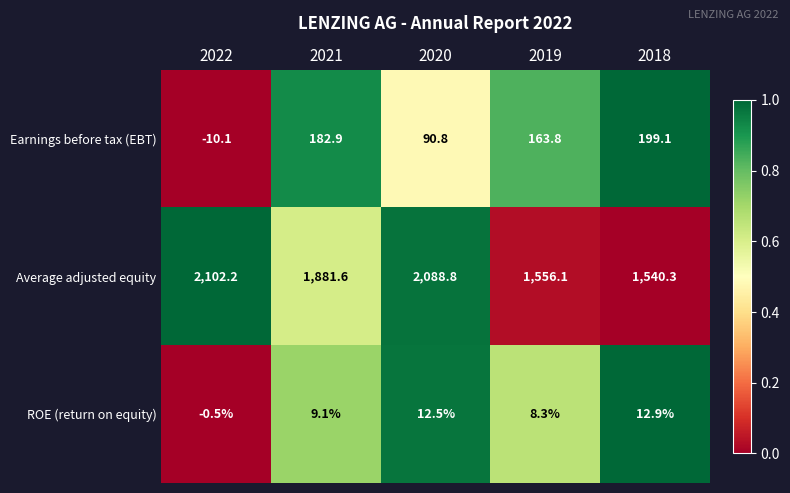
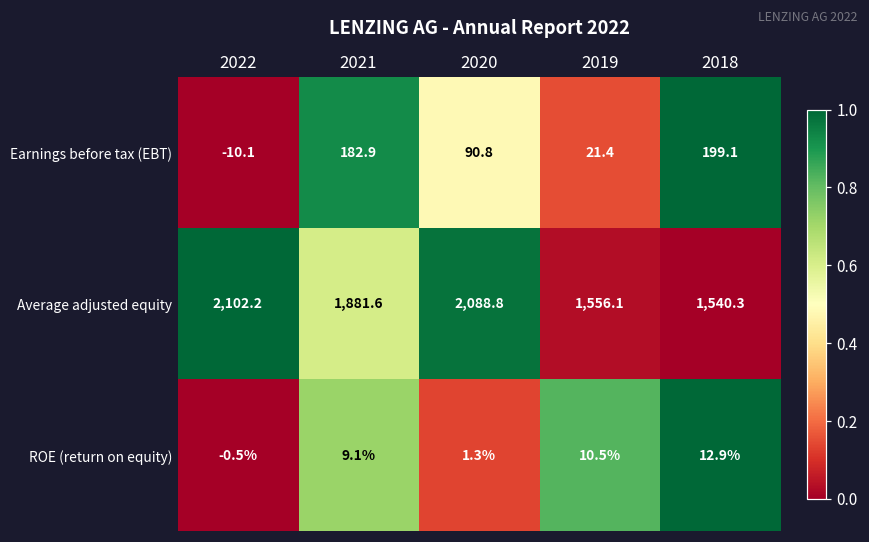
  {
    "Earnings before tax (EBT)": {
      "2022": "-10.1",
      "2021": "182.9",
      "2020": "90.8",
-     "2019": "163.8",
+     "2019": "21.4",
      "2018": "199.1"
    },
    "Average adjusted equity": {
      "2022": "2,102.2",
      "2021": "1,881.6",
      "2020": "2,088.8",
      "2019": "1,556.1",
      "2018": "1,540.3"
    },
    "ROE (return on equity)": {
      "2022": "-0.5%",
      "2021": "9.1%",
-     "2020": "12.5%",
-     "2019": "8.3%",
+     "2020": "1.3%",
+     "2019": "10.5%",
      "2018": "12.9%"
    }
  }
